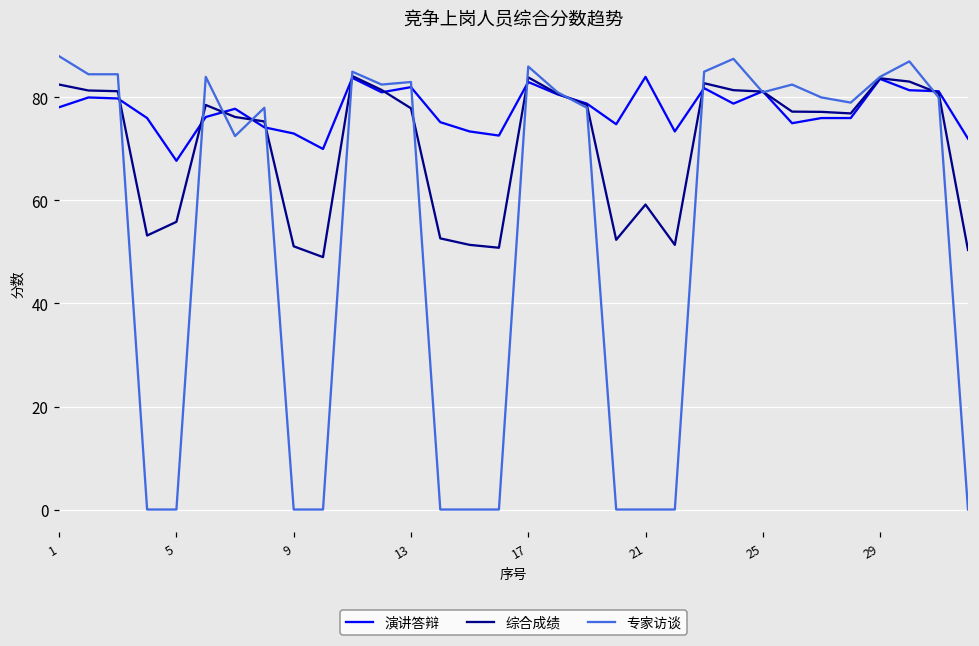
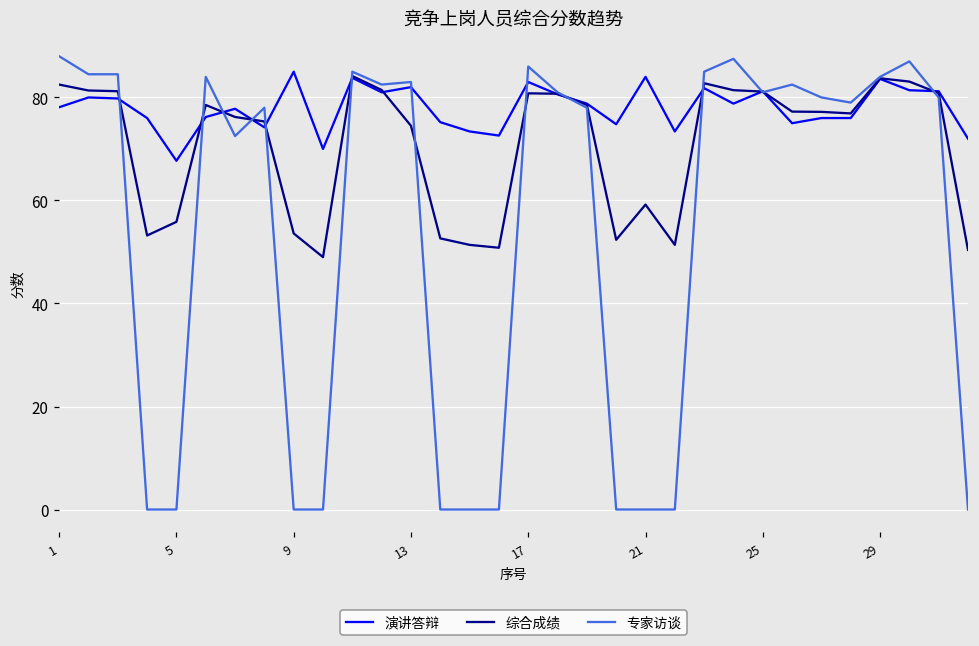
  {
    "演讲答辩": {
      "1": 78,
      "5": 68,
-     "9": 73,
+     "9": 85,
      "13": 82,
      "17": 83,
      "21": 84
    },
    "综合成绩": {
      "1": 83,
      "5": 56,
-     "9": 51,
-     "13": 78,
-     "17": 84,
+     "9": 54,
+     "13": 75,
+     "17": 81,
      "21": 59
    },
    "专家访谈": {
      "1": 88,
      "5": 0,
      "9": 0,
      "13": 83,
      "17": 86,
      "21": 0
    }
  }
